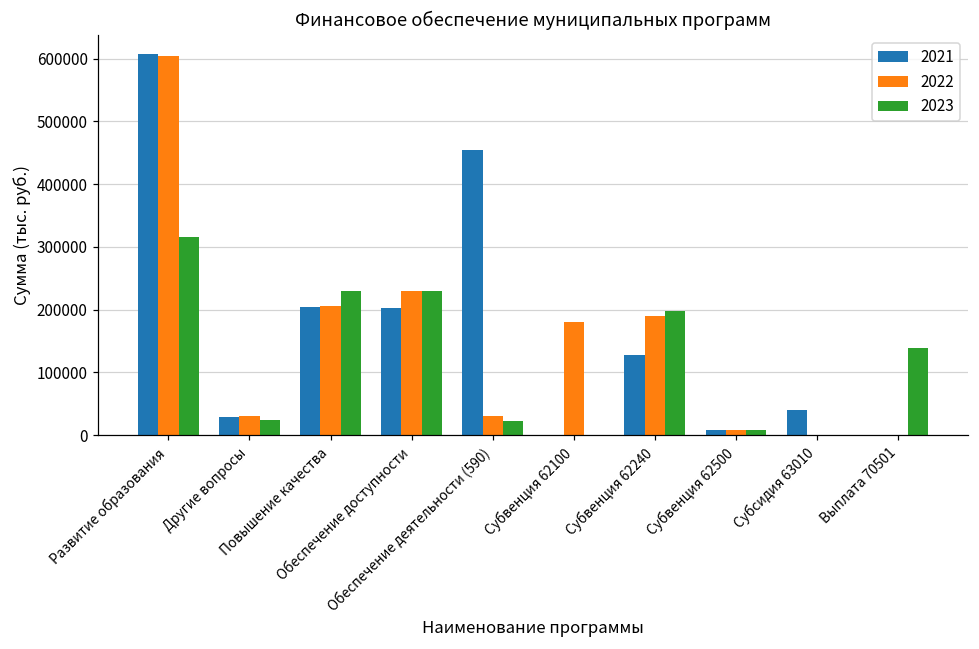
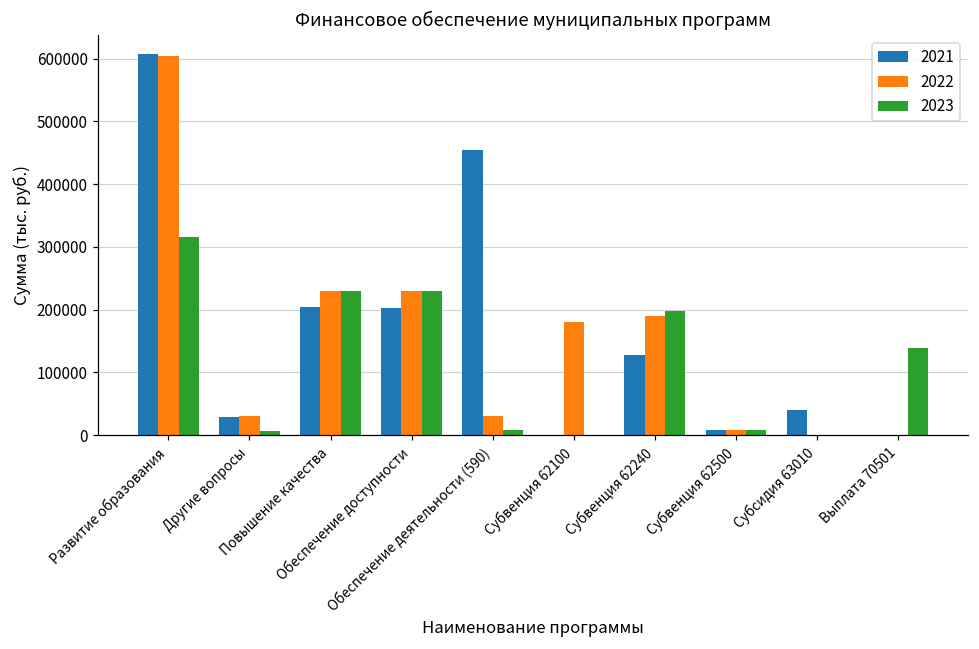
  {
    "2021": {
      "Развитие образования": 610000,
      "Другие вопросы": 30000,
      "Повышение качества": 200000,
      "Обеспечение доступности": 200000,
      "Обеспечение деятельности (590)": 450000,
      "Субвенция 62240": 130000,
      "Субвенция 62500": 10000,
      "Субсидия 63010": 40000
    },
    "2022": {
      "Развитие образования": 600000,
      "Другие вопросы": 30000,
-     "Повышение качества": 210000,
+     "Повышение качества": 230000,
      "Обеспечение доступности": 230000,
      "Обеспечение деятельности (590)": 30000,
      "Субвенция 62100": 180000,
      "Субвенция 62240": 190000,
      "Субвенция 62500": 10000,
      "Субсидия 63010": 0
    },
    "2023": {
      "Развитие образования": 320000,
-     "Другие вопросы": 20000,
+     "Другие вопросы": 10000,
      "Повышение качества": 230000,
      "Обеспечение доступности": 230000,
-     "Обеспечение деятельности (590)": 20000,
+     "Обеспечение деятельности (590)": 10000,
      "Субвенция 62240": 200000,
      "Субвенция 62500": 10000,
      "Субсидия 63010": 0,
      "Выплата 70501": 140000
    }
  }
